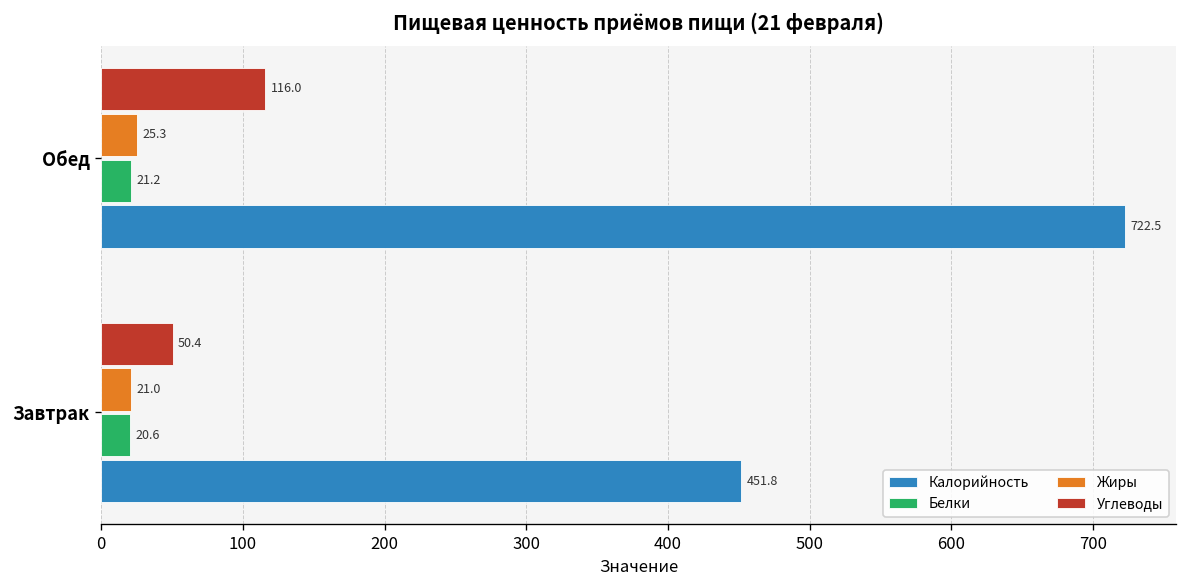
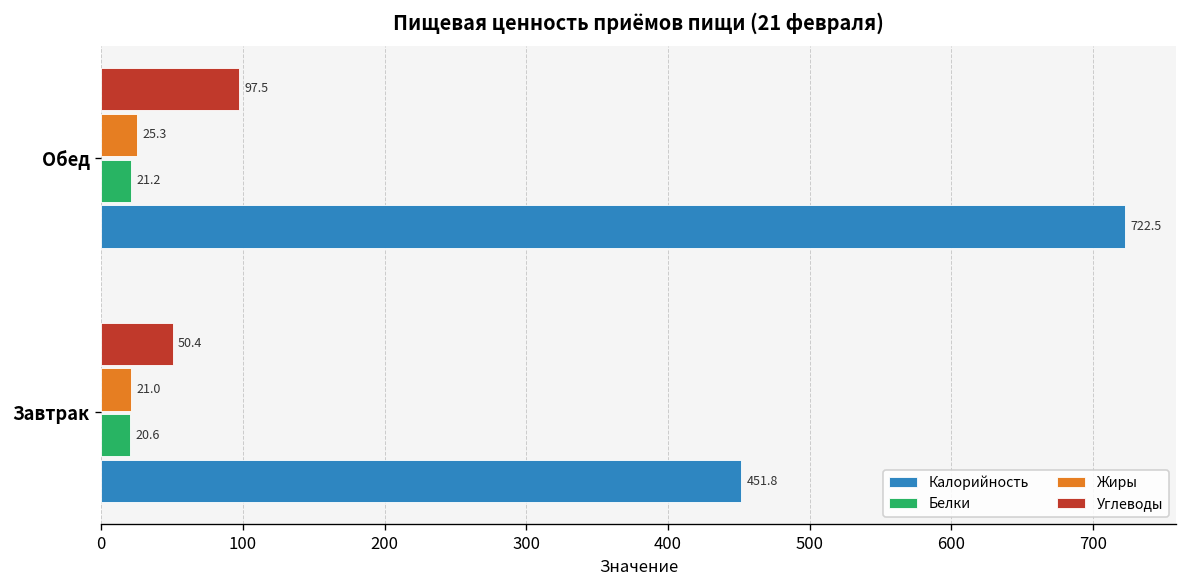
  {
    "Калорийность": {
      "Обед": 722.5,
      "Завтрак": 451.8
    },
    "Белки": {
      "Обед": 21.2,
      "Завтрак": 20.6
    },
    "Жиры": {
      "Обед": 25.3,
      "Завтрак": 21.0
    },
    "Углеводы": {
-     "Обед": 116.0,
+     "Обед": 97.5,
      "Завтрак": 50.4
    }
  }
